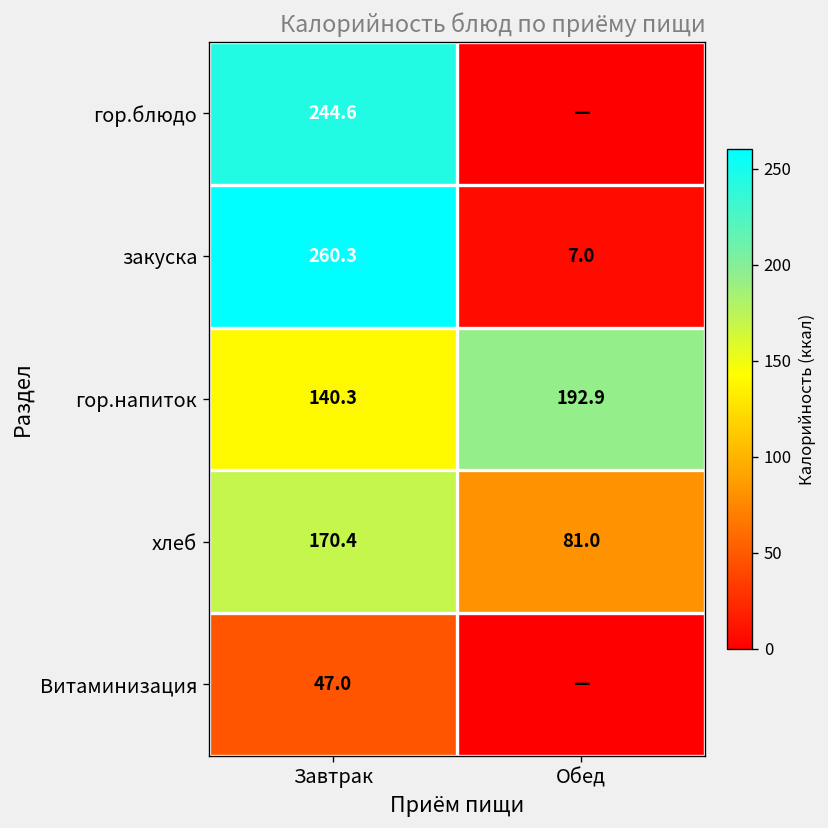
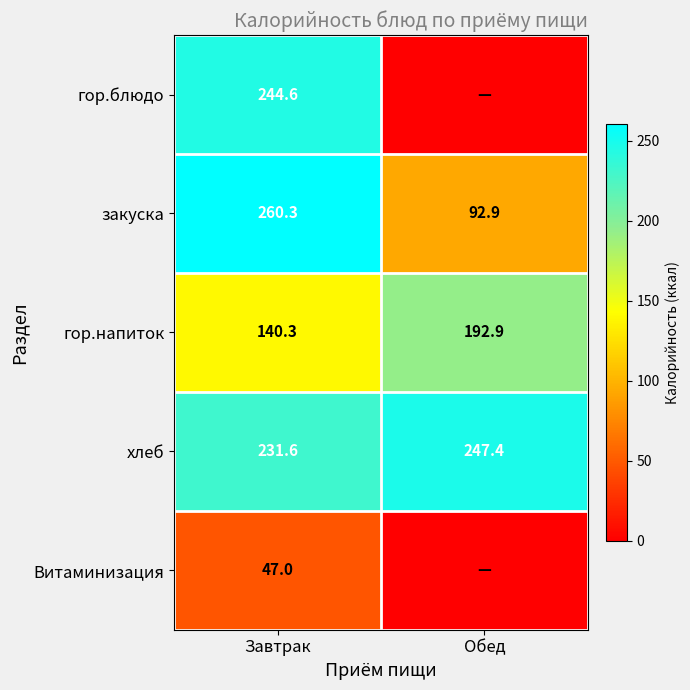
  {
    "гор.блюдо": {
      "Завтрак": 244.6
    },
    "закуска": {
      "Завтрак": 260.3,
-     "Обед": 7.0
+     "Обед": 92.9
    },
    "гор.напиток": {
      "Завтрак": 140.3,
      "Обед": 192.9
    },
    "хлеб": {
-     "Завтрак": 170.4,
-     "Обед": 81.0
+     "Завтрак": 231.6,
+     "Обед": 247.4
    },
    "Витаминизация": {
      "Завтрак": 47.0
    }
  }
